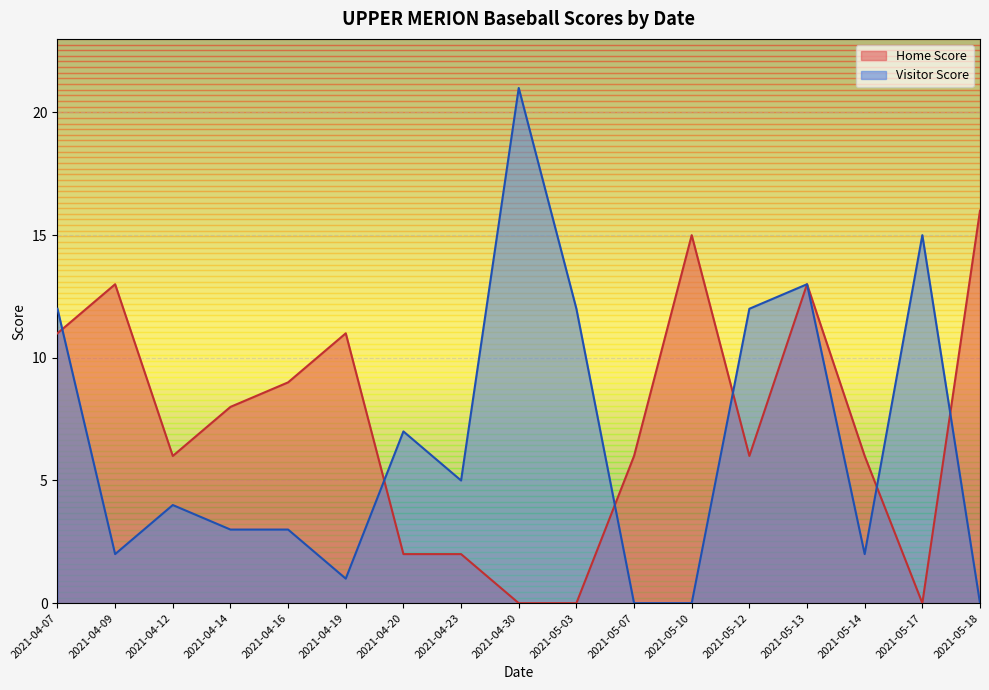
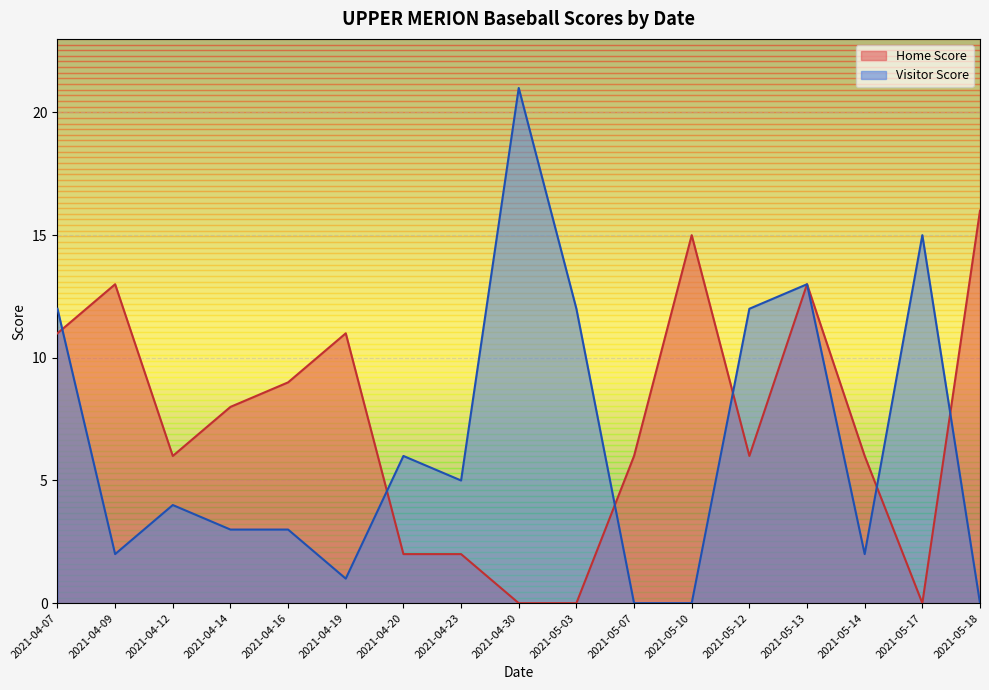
  {
    "Home Score": {
      "2021-04-07": 11,
      "2021-04-09": 13,
      "2021-04-12": 6,
      "2021-04-14": 8,
      "2021-04-16": 9,
      "2021-04-19": 11,
      "2021-04-20": 2,
      "2021-04-23": 2,
      "2021-04-30": 0,
      "2021-05-03": 0,
      "2021-05-07": 6,
      "2021-05-10": 15,
      "2021-05-12": 6,
      "2021-05-14": 6,
      "2021-05-17": 0,
      "2021-05-18": 16
    },
    "Visitor Score": {
      "2021-04-07": 12,
      "2021-04-09": 2,
      "2021-04-12": 4,
      "2021-04-14": 3,
      "2021-04-16": 3,
      "2021-04-19": 1,
-     "2021-04-20": 7,
+     "2021-04-20": 6,
      "2021-04-23": 5,
      "2021-04-30": 21,
      "2021-05-03": 12,
      "2021-05-07": 0,
      "2021-05-10": 0,
      "2021-05-12": 12,
      "2021-05-14": 2,
      "2021-05-17": 15,
      "2021-05-18": 0
    }
  }
